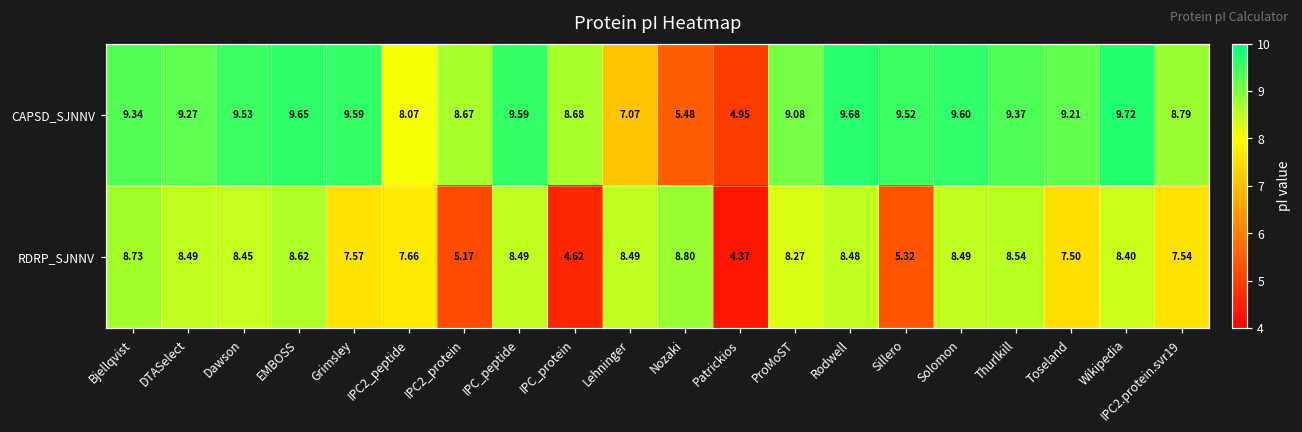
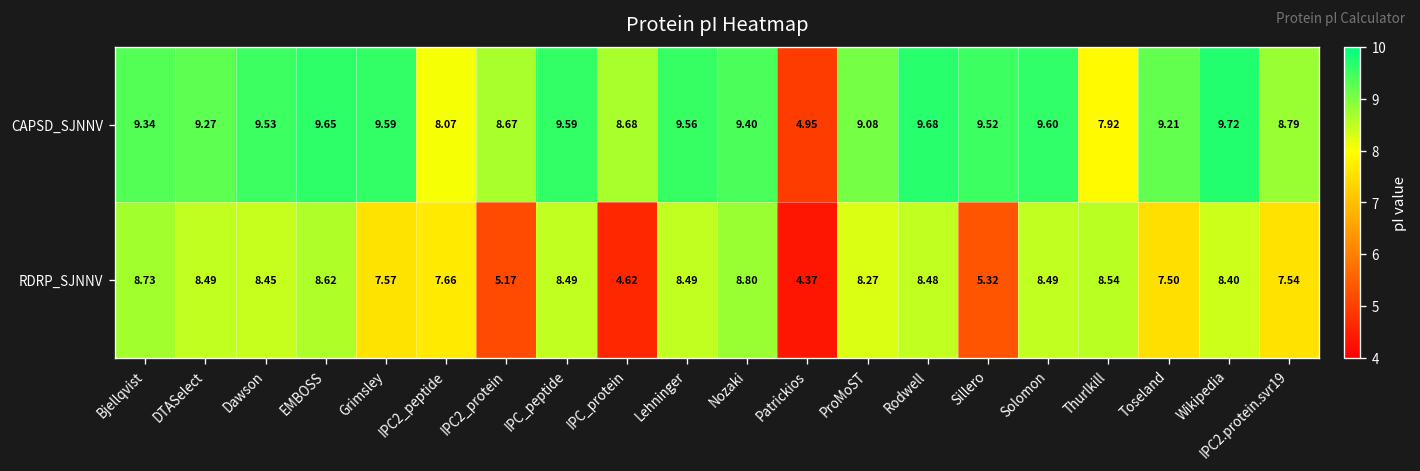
  {
    "CAPSD_SJNNV": {
      "Bjellqvist": 9.34,
      "DTASelect": 9.27,
      "Dawson": 9.53,
      "EMBOSS": 9.65,
      "Grimsley": 9.59,
      "IPC2_peptide": 8.07,
      "IPC2_protein": 8.67,
      "IPC_peptide": 9.59,
      "IPC_protein": 8.68,
-     "Lehninger": 7.07,
-     "Nozaki": 5.48,
+     "Lehninger": 9.56,
+     "Nozaki": 9.40,
      "Patrickios": 4.95,
      "ProMoST": 9.08,
      "Rodwell": 9.68,
      "Sillero": 9.52,
      "Solomon": 9.60,
-     "Thurlkill": 9.37,
+     "Thurlkill": 7.92,
      "Toseland": 9.21,
      "Wikipedia": 9.72,
      "IPC2.protein.svr19": 8.79
    },
    "RDRP_SJNNV": {
      "Bjellqvist": 8.73,
      "DTASelect": 8.49,
      "Dawson": 8.45,
      "EMBOSS": 8.62,
      "Grimsley": 7.57,
      "IPC2_peptide": 7.66,
      "IPC2_protein": 5.17,
      "IPC_peptide": 8.49,
      "IPC_protein": 4.62,
      "Lehninger": 8.49,
      "Nozaki": 8.80,
      "Patrickios": 4.37,
      "ProMoST": 8.27,
      "Rodwell": 8.48,
      "Sillero": 5.32,
      "Solomon": 8.49,
      "Thurlkill": 8.54,
      "Toseland": 7.50,
      "Wikipedia": 8.40,
      "IPC2.protein.svr19": 7.54
    }
  }
